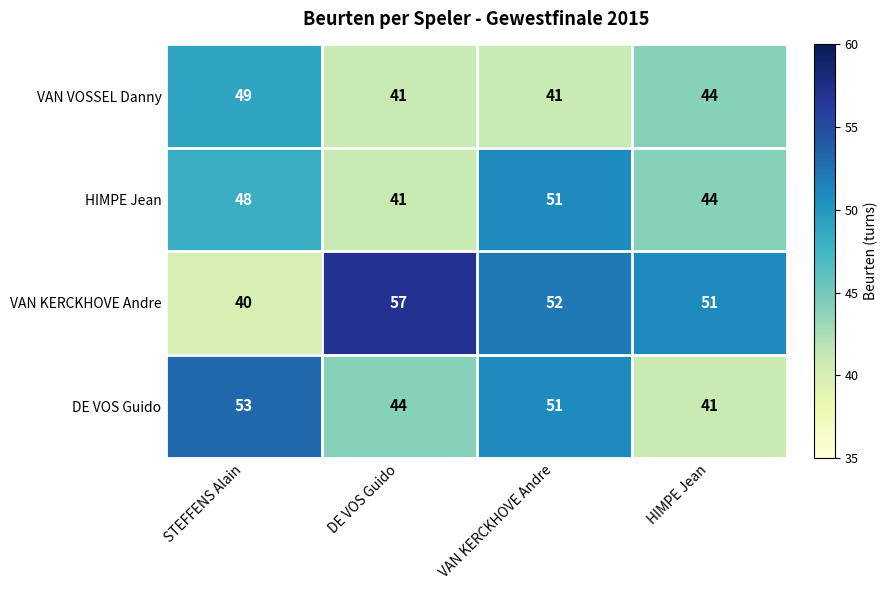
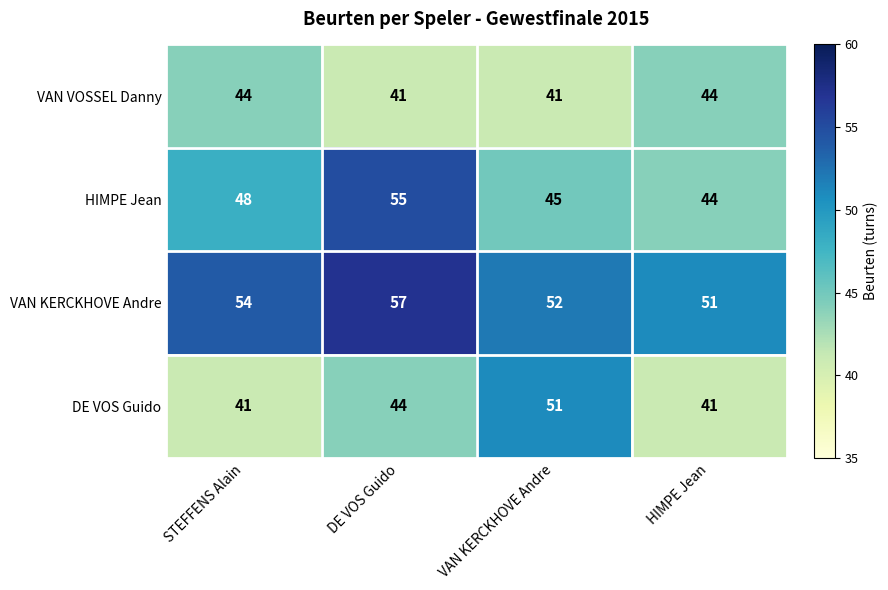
  {
    "VAN VOSSEL Danny": {
-     "STEFFENS Alain": 49,
+     "STEFFENS Alain": 44,
      "DE VOS Guido": 41,
      "VAN KERCKHOVE Andre": 41,
      "HIMPE Jean": 44
    },
    "HIMPE Jean": {
      "STEFFENS Alain": 48,
-     "DE VOS Guido": 41,
-     "VAN KERCKHOVE Andre": 51,
+     "DE VOS Guido": 55,
+     "VAN KERCKHOVE Andre": 45,
      "HIMPE Jean": 44
    },
    "VAN KERCKHOVE Andre": {
-     "STEFFENS Alain": 40,
+     "STEFFENS Alain": 54,
      "DE VOS Guido": 57,
      "VAN KERCKHOVE Andre": 52,
      "HIMPE Jean": 51
    },
    "DE VOS Guido": {
-     "STEFFENS Alain": 53,
+     "STEFFENS Alain": 41,
      "DE VOS Guido": 44,
      "VAN KERCKHOVE Andre": 51,
      "HIMPE Jean": 41
    }
  }
